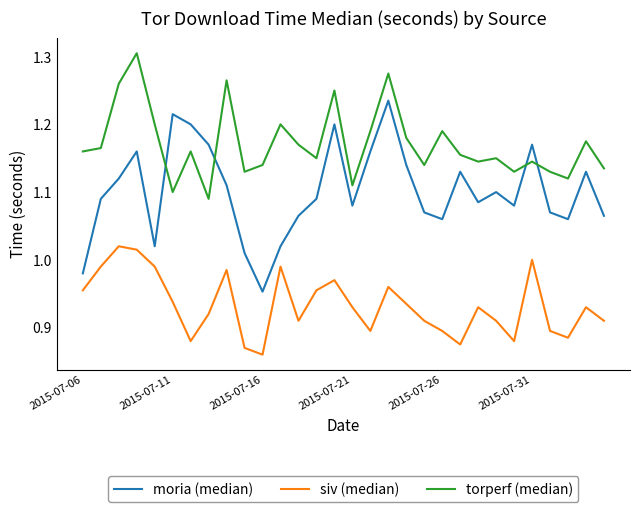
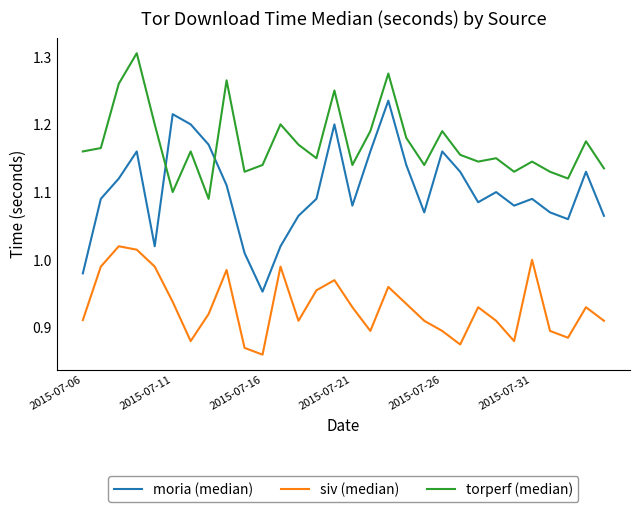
  {
    "moria (median)": {
      "2015-07-06": 0.98,
      "2015-07-11": 1.22,
      "2015-07-16": 0.95,
      "2015-07-21": 1.08,
-     "2015-07-26": 1.06,
-     "2015-07-31": 1.17
+     "2015-07-26": 1.16,
+     "2015-07-31": 1.09
    },
    "siv (median)": {
-     "2015-07-06": 0.96,
+     "2015-07-06": 0.91,
      "2015-07-11": 0.94,
      "2015-07-16": 0.86,
      "2015-07-21": 0.93,
      "2015-07-26": 0.90,
      "2015-07-31": 1.00
    },
    "torperf (median)": {
      "2015-07-06": 1.16,
      "2015-07-11": 1.10,
      "2015-07-16": 1.14,
-     "2015-07-21": 1.11,
+     "2015-07-21": 1.14,
      "2015-07-26": 1.19,
      "2015-07-31": 1.15
    }
  }
